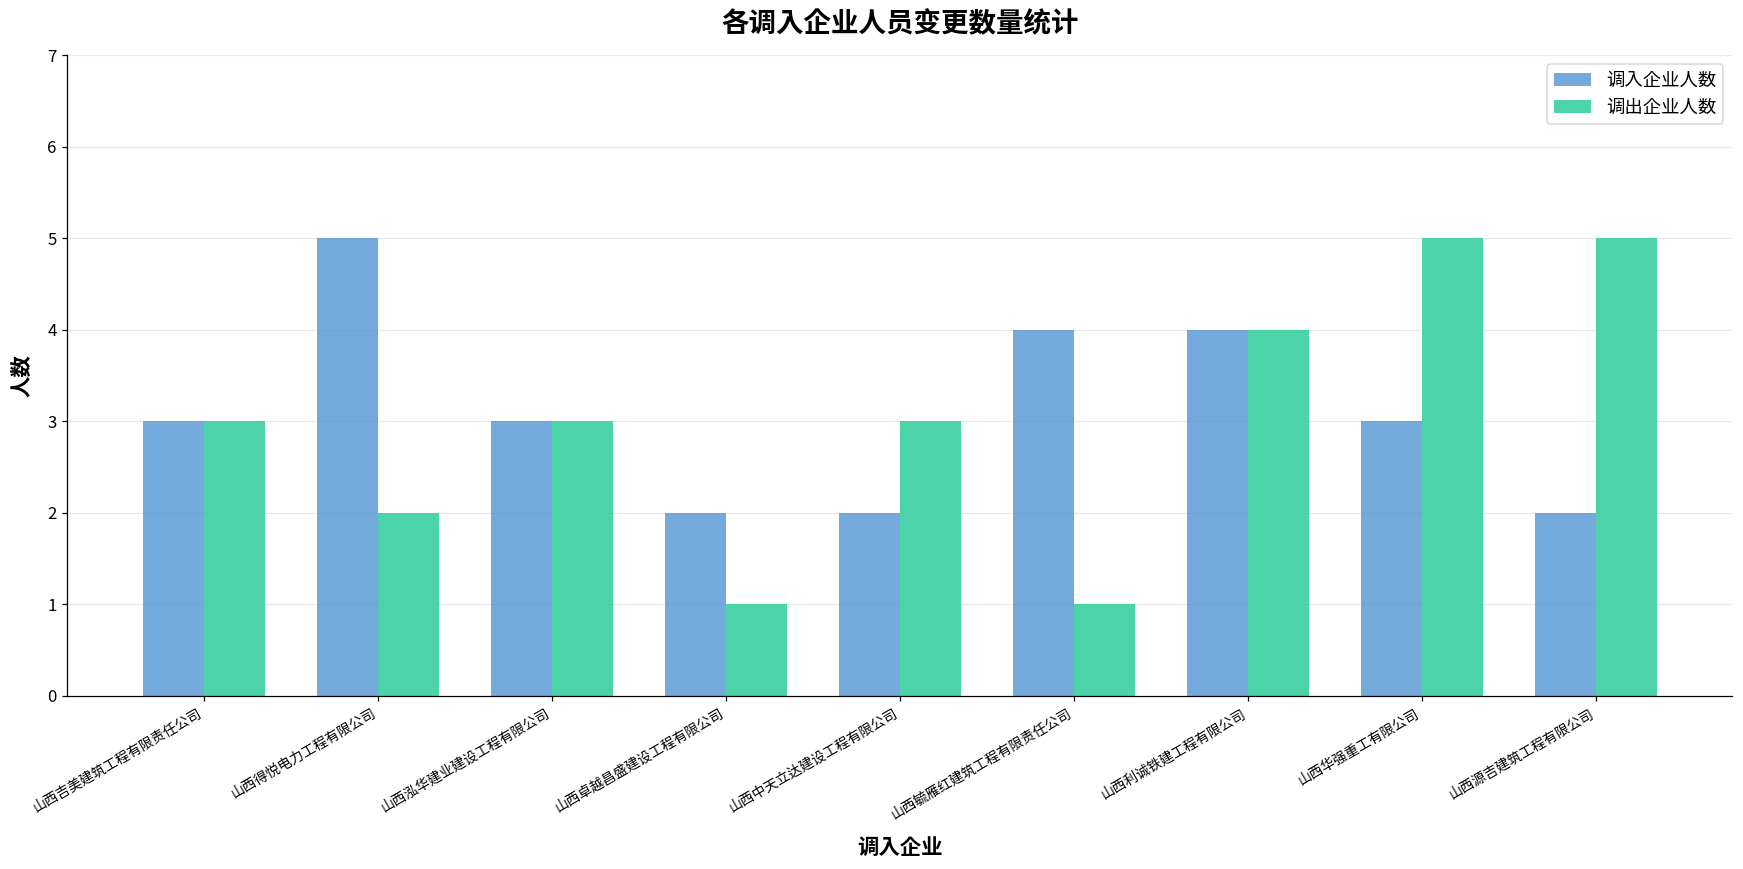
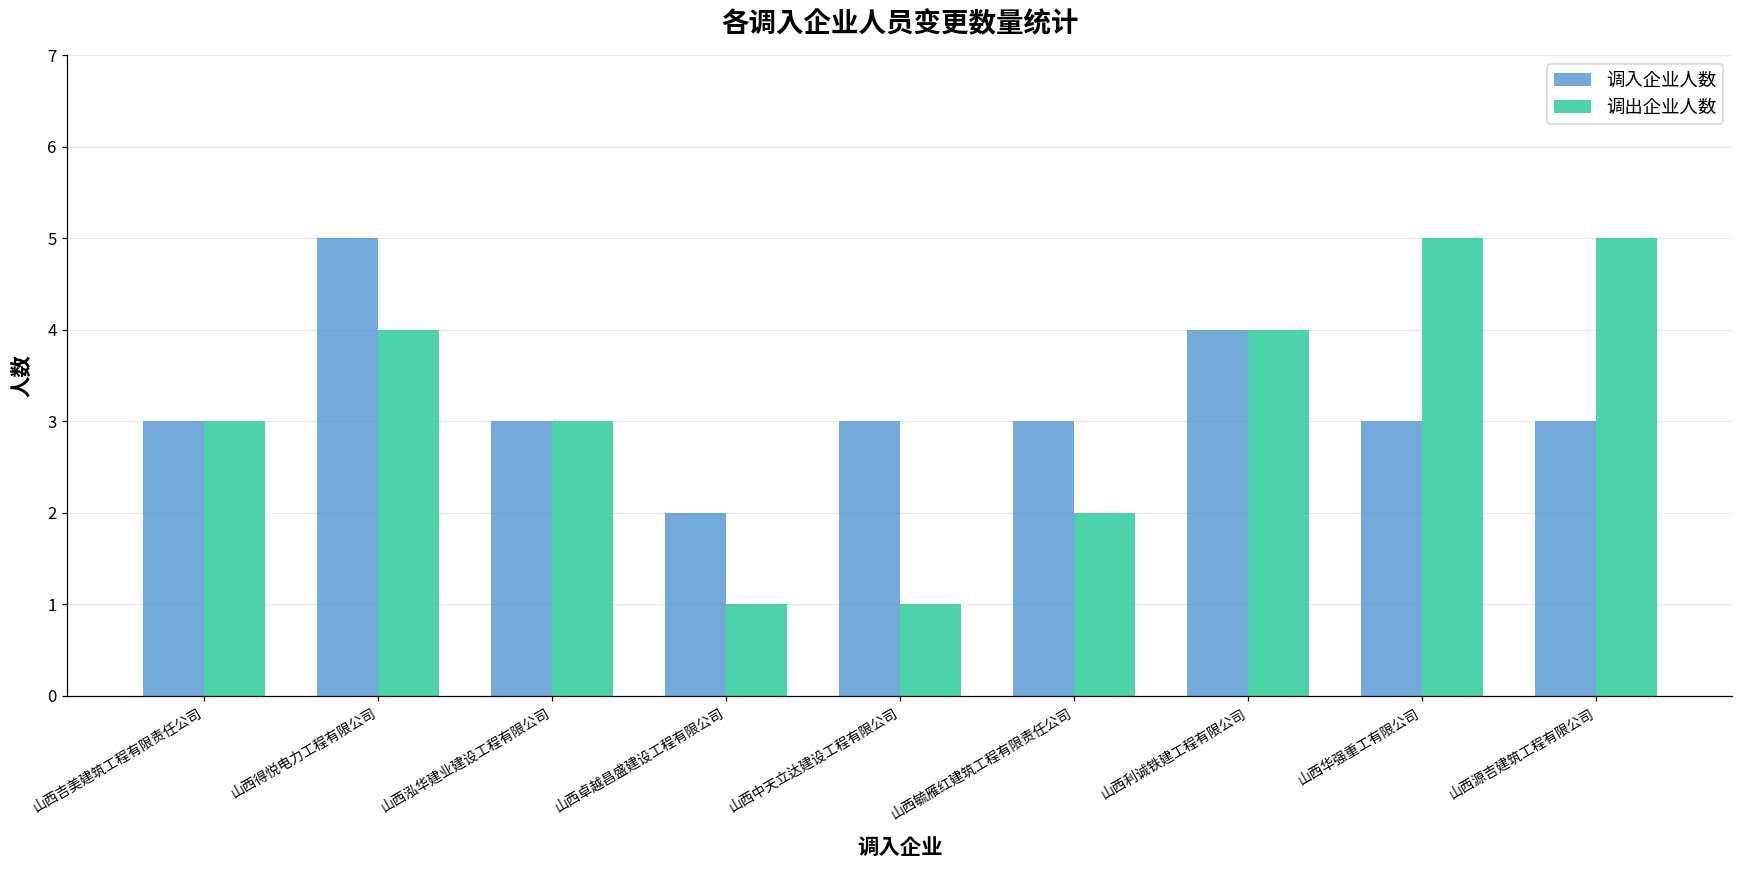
  {
    "调入企业人数": {
      "山西吉美建筑工程有限责任公司": 3,
      "山西得悦电力工程有限公司": 5,
      "山西泓华建业建设工程有限公司": 3,
      "山西卓越昌盛建设工程有限公司": 2,
-     "山西中天立达建设工程有限公司": 2,
-     "山西毓雁红建筑工程有限责任公司": 4,
+     "山西中天立达建设工程有限公司": 3,
+     "山西毓雁红建筑工程有限责任公司": 3,
      "山西利诚铁建工程有限公司": 4,
      "山西华强重工有限公司": 3,
-     "山西源吉建筑工程有限公司": 2
+     "山西源吉建筑工程有限公司": 3
    },
    "调出企业人数": {
      "山西吉美建筑工程有限责任公司": 3,
-     "山西得悦电力工程有限公司": 2,
+     "山西得悦电力工程有限公司": 4,
      "山西泓华建业建设工程有限公司": 3,
      "山西卓越昌盛建设工程有限公司": 1,
-     "山西中天立达建设工程有限公司": 3,
-     "山西毓雁红建筑工程有限责任公司": 1,
+     "山西中天立达建设工程有限公司": 1,
+     "山西毓雁红建筑工程有限责任公司": 2,
      "山西利诚铁建工程有限公司": 4,
      "山西华强重工有限公司": 5,
      "山西源吉建筑工程有限公司": 5
    }
  }
